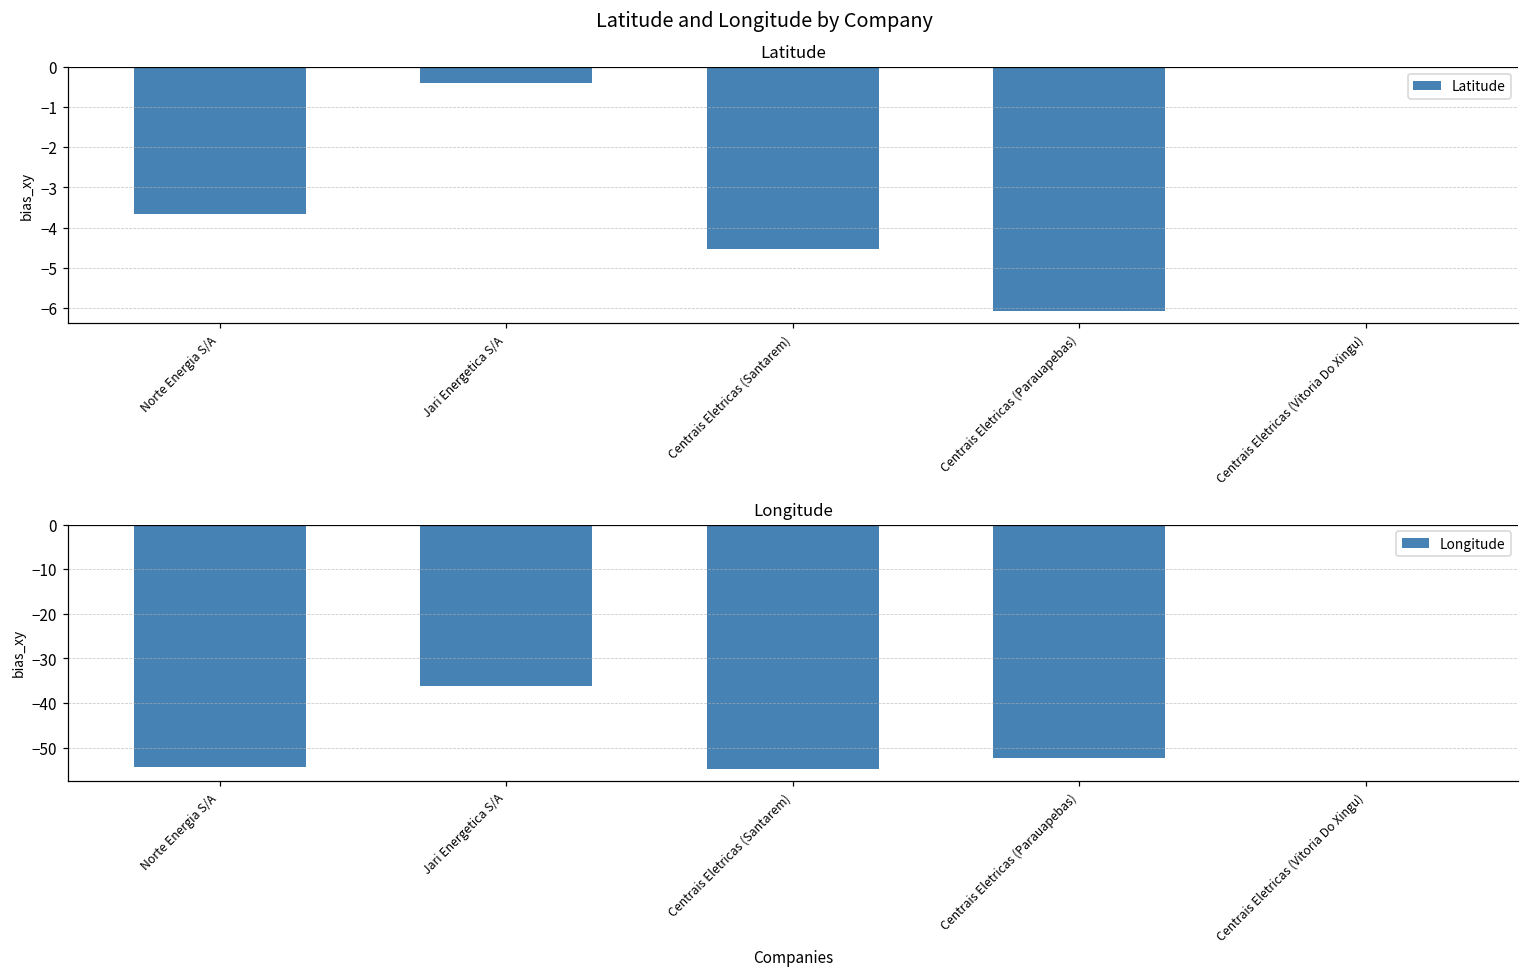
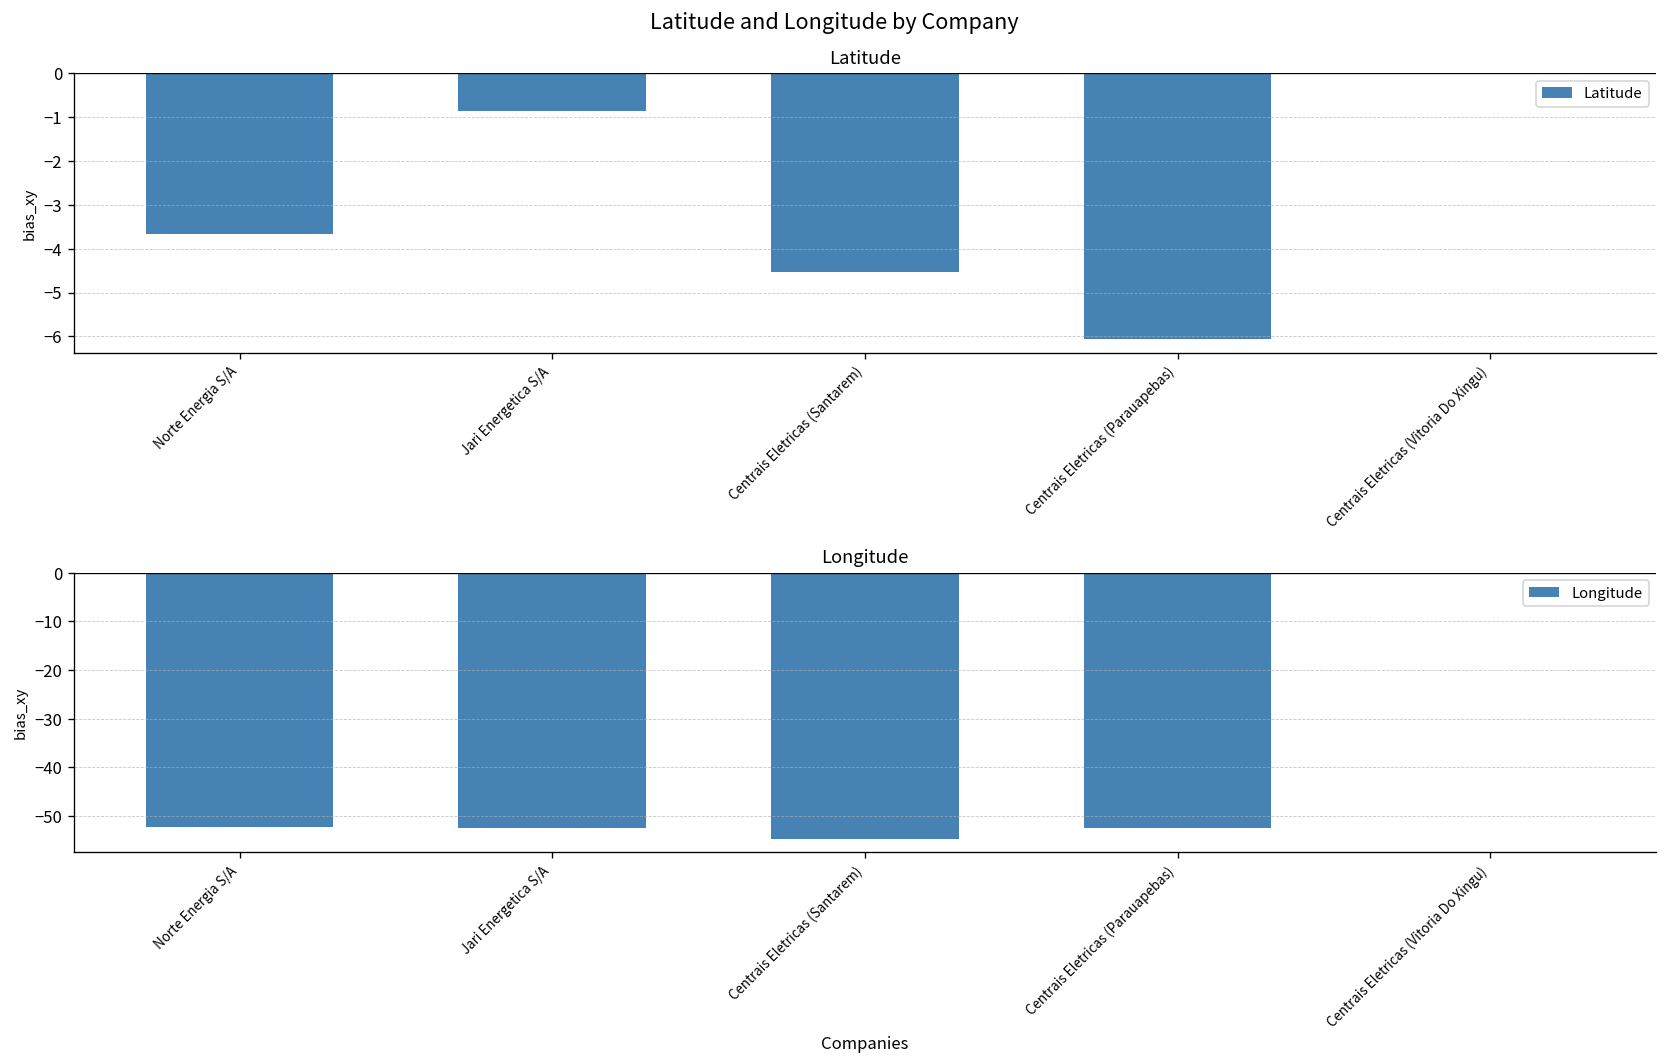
  {
    "Latitude": {
      "Norte Energia S/A": -3.7,
-     "Jari Energetica S/A": -0.4,
+     "Jari Energetica S/A": -0.9,
      "Centrais Eletricas (Santarem)": -4.5,
      "Centrais Eletricas (Parauapebas)": -6.1,
      "Centrais Eletricas (Vitoria Do Xingu)": 0.0
    },
    "Longitude": {
-     "Norte Energia S/A": -54,
-     "Jari Energetica S/A": -36,
+     "Norte Energia S/A": -52,
+     "Jari Energetica S/A": -53,
      "Centrais Eletricas (Santarem)": -55,
      "Centrais Eletricas (Parauapebas)": -52,
      "Centrais Eletricas (Vitoria Do Xingu)": 0
    }
  }
